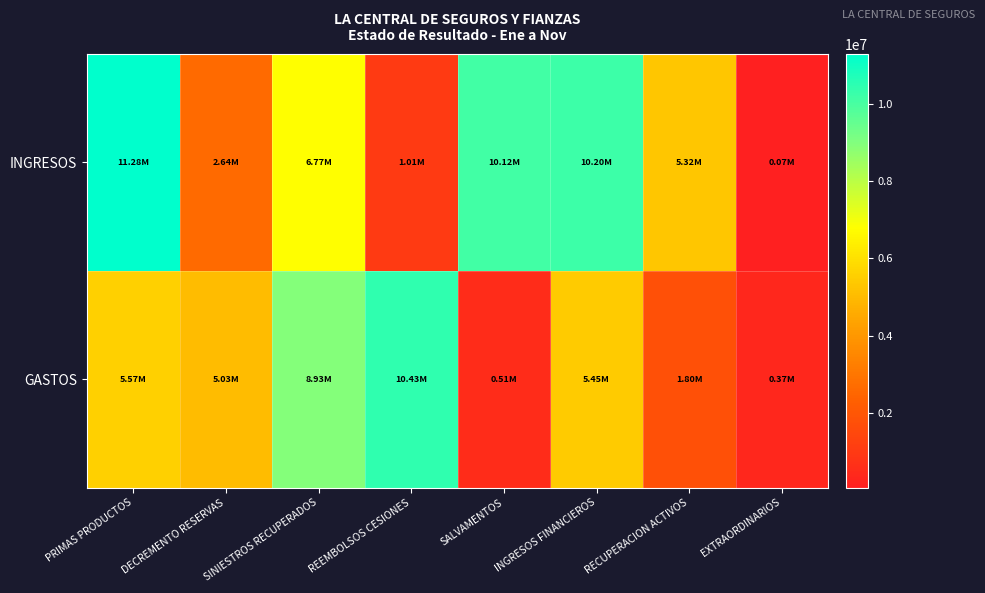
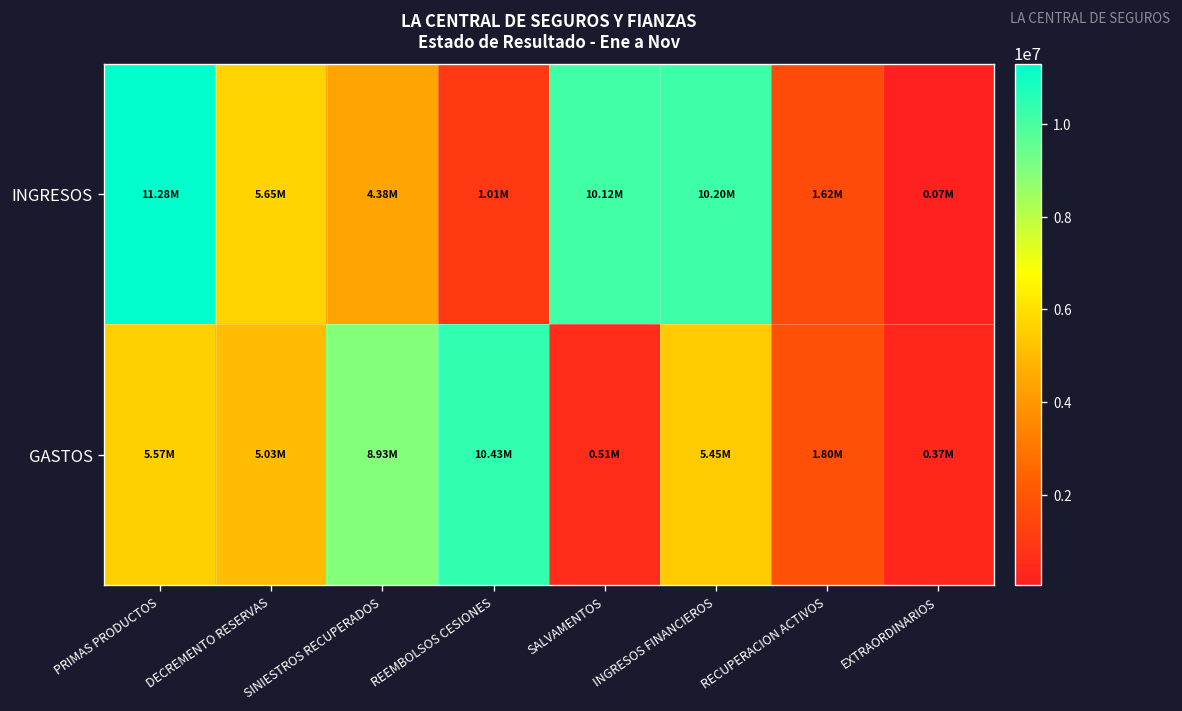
  {
    "INGRESOS": {
      "PRIMAS PRODUCTOS": "11.28M",
-     "DECREMENTO RESERVAS": "2.64M",
-     "SINIESTROS RECUPERADOS": "6.77M",
+     "DECREMENTO RESERVAS": "5.65M",
+     "SINIESTROS RECUPERADOS": "4.38M",
      "REEMBOLSOS CESIONES": "1.01M",
      "SALVAMENTOS": "10.12M",
      "INGRESOS FINANCIEROS": "10.20M",
-     "RECUPERACION ACTIVOS": "5.32M",
+     "RECUPERACION ACTIVOS": "1.62M",
      "EXTRAORDINARIOS": "0.07M"
    },
    "GASTOS": {
      "PRIMAS PRODUCTOS": "5.57M",
      "DECREMENTO RESERVAS": "5.03M",
      "SINIESTROS RECUPERADOS": "8.93M",
      "REEMBOLSOS CESIONES": "10.43M",
      "SALVAMENTOS": "0.51M",
      "INGRESOS FINANCIEROS": "5.45M",
      "RECUPERACION ACTIVOS": "1.80M",
      "EXTRAORDINARIOS": "0.37M"
    }
  }
